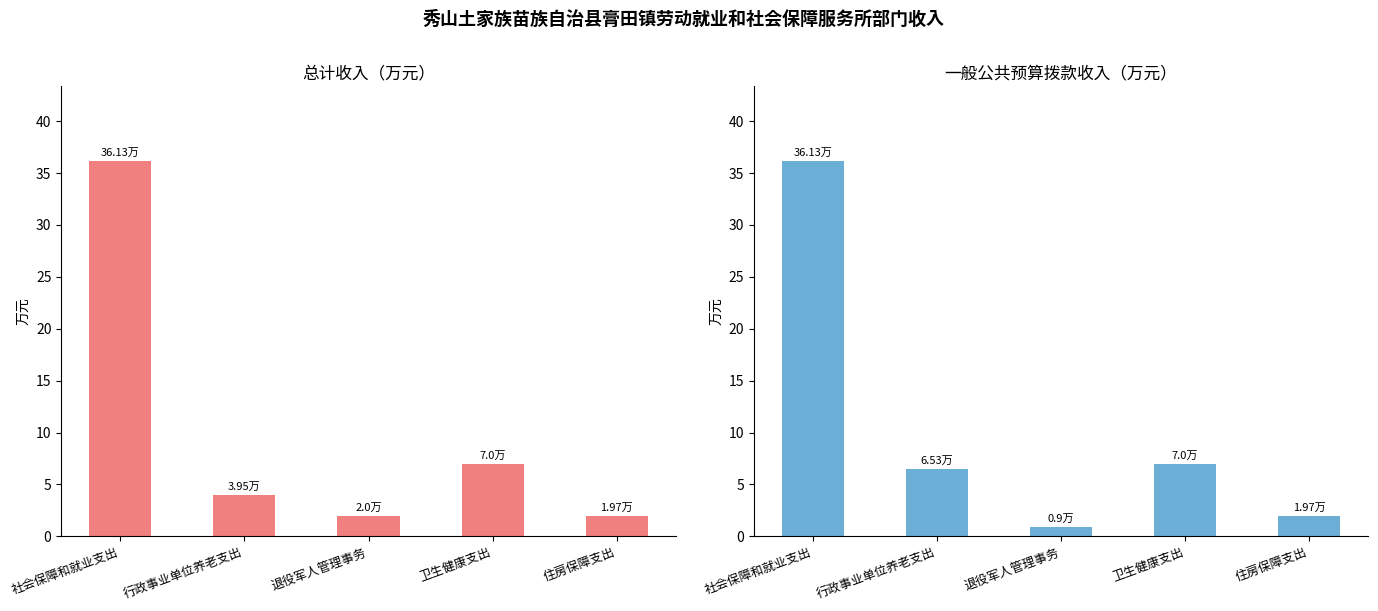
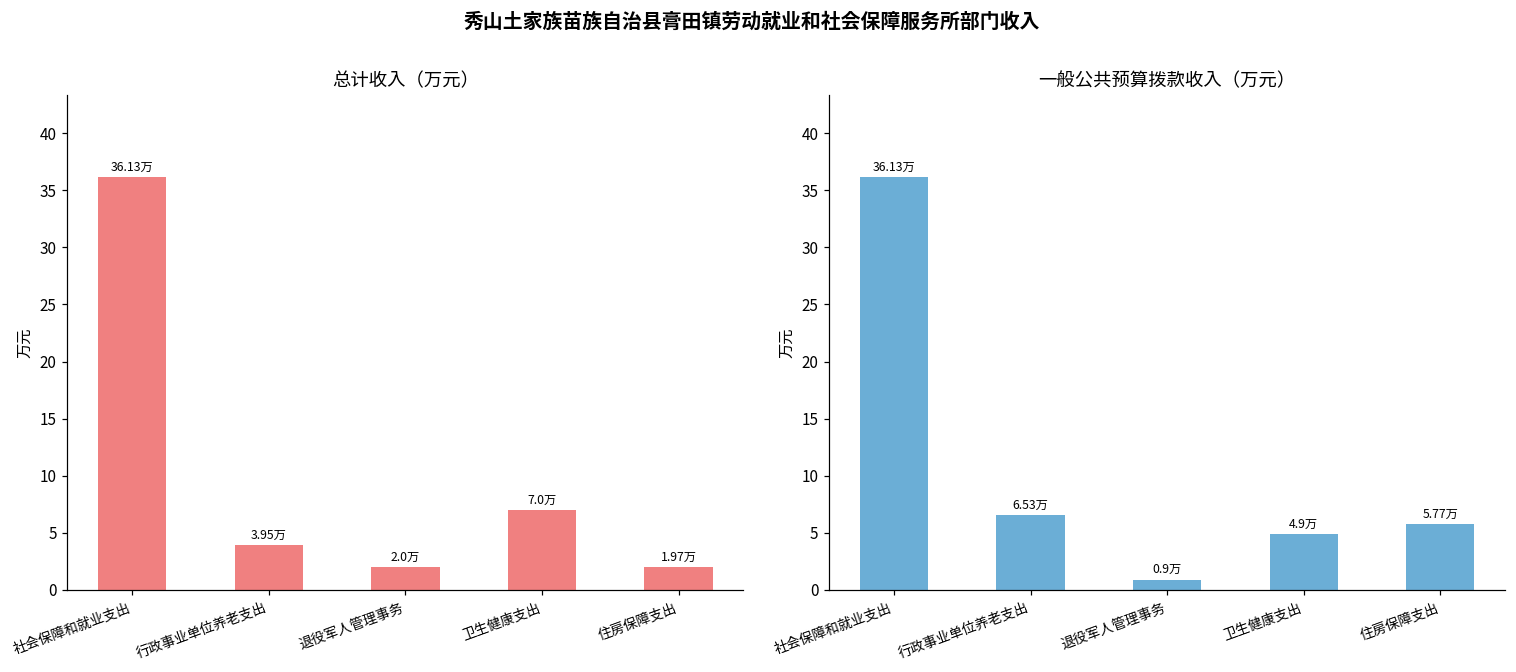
  {
    "总计收入（万元）": {
      "社会保障和就业支出": "36.13万",
      "行政事业单位养老支出": "3.95万",
      "退役军人管理事务": "2.0万",
      "卫生健康支出": "7.0万",
      "住房保障支出": "1.97万"
    },
    "一般公共预算拨款收入（万元）": {
      "社会保障和就业支出": "36.13万",
      "行政事业单位养老支出": "6.53万",
      "退役军人管理事务": "0.9万",
-     "卫生健康支出": "7.0万",
-     "住房保障支出": "1.97万"
+     "卫生健康支出": "4.9万",
+     "住房保障支出": "5.77万"
    }
  }
